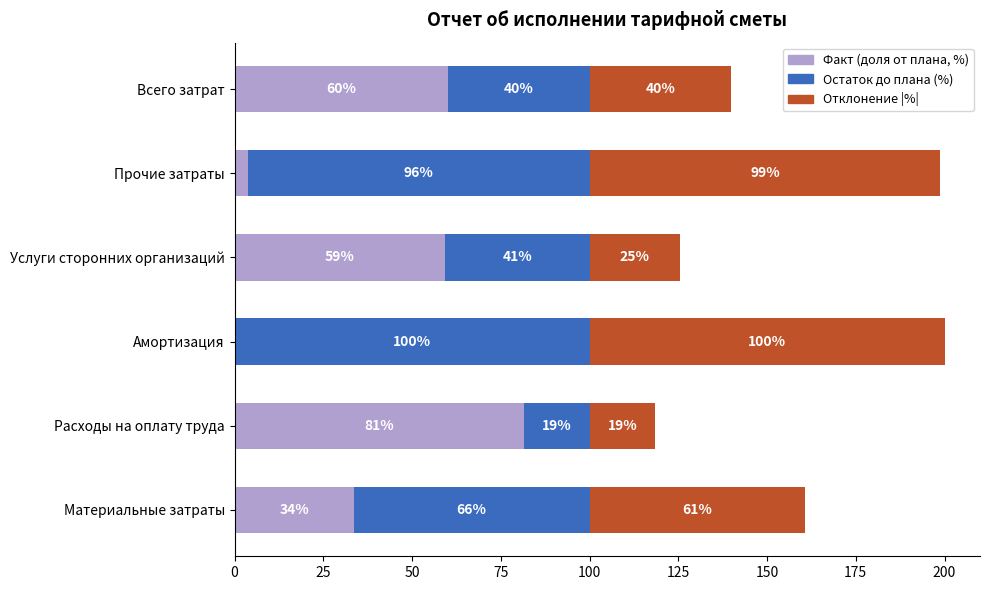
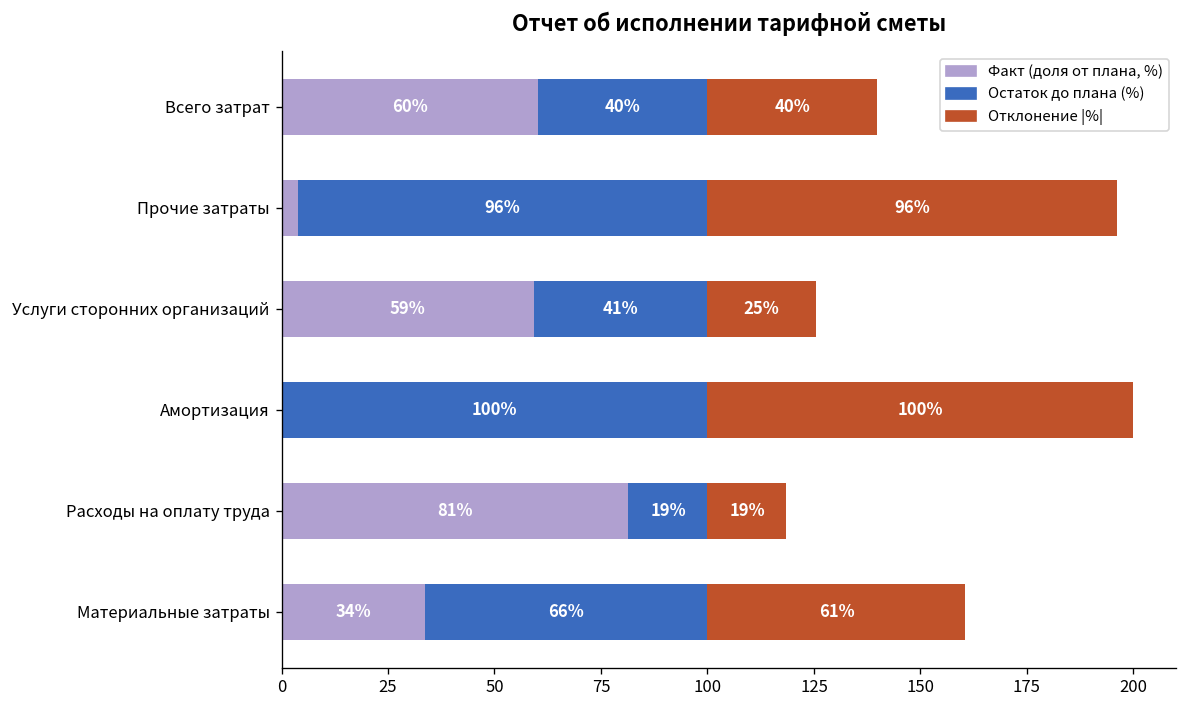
  {
    "Факт (доля от плана, %)": {
      "Всего затрат": "60%",
      "Услуги сторонних организаций": "59%",
      "Расходы на оплату труда": "81%",
      "Материальные затраты": "34%"
    },
    "Остаток до плана (%)": {
      "Всего затрат": "40%",
      "Прочие затраты": "96%",
      "Услуги сторонних организаций": "41%",
      "Амортизация": "100%",
      "Расходы на оплату труда": "19%",
      "Материальные затраты": "66%"
    },
    "Отклонение |%|": {
      "Всего затрат": "40%",
-     "Прочие затраты": "99%",
+     "Прочие затраты": "96%",
      "Услуги сторонних организаций": "25%",
      "Амортизация": "100%",
      "Расходы на оплату труда": "19%",
      "Материальные затраты": "61%"
    }
  }
